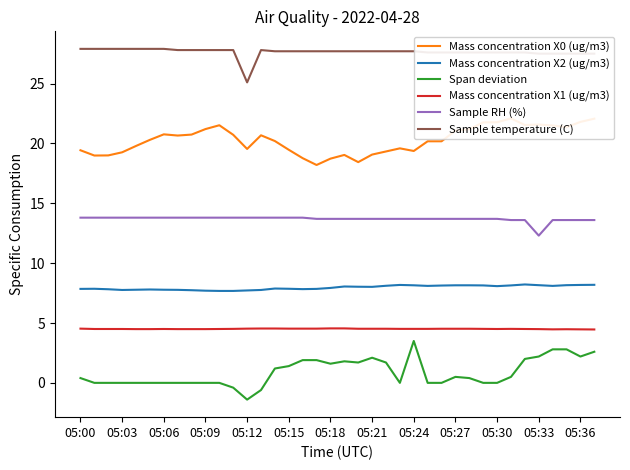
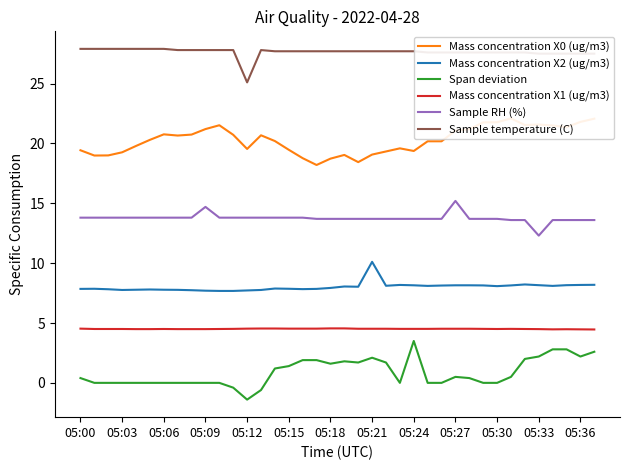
  {
    "Mass concentration X0 (ug/m3)": {
      "05:00": 19.4,
      "05:03": 19.3,
      "05:06": 20.8,
      "05:09": 21.2,
      "05:12": 19.5,
      "05:15": 19.5,
      "05:18": 18.7,
      "05:21": 19.1,
      "05:24": 19.4
    },
    "Mass concentration X2 (ug/m3)": {
      "05:00": 7.9,
      "05:03": 7.8,
      "05:06": 7.8,
      "05:09": 7.7,
      "05:12": 7.7,
      "05:15": 7.9,
      "05:18": 7.9,
-     "05:21": 8.0,
+     "05:21": 10.1,
      "05:24": 8.2,
      "05:27": 8.2,
      "05:30": 8.1,
      "05:33": 8.2,
      "05:36": 8.2
    },
    "Span deviation": {
      "05:00": 0.4,
      "05:03": 0.0,
      "05:06": 0.0,
      "05:09": 0.0,
      "05:12": -1.4,
      "05:15": 1.4,
      "05:18": 1.6,
      "05:21": 2.1,
      "05:24": 3.5,
      "05:27": 0.5,
      "05:30": 0.0,
      "05:33": 2.2,
      "05:36": 2.2
    },
    "Mass concentration X1 (ug/m3)": {
      "05:00": 4.5,
      "05:03": 4.5,
      "05:06": 4.5,
      "05:09": 4.5,
      "05:12": 4.5,
      "05:15": 4.5,
      "05:18": 4.6,
      "05:21": 4.5,
      "05:24": 4.5,
      "05:27": 4.5,
      "05:30": 4.5,
      "05:33": 4.5,
      "05:36": 4.5
    },
    "Sample RH (%)": {
      "05:00": 13.8,
      "05:03": 13.8,
      "05:06": 13.8,
-     "05:09": 13.8,
+     "05:09": 14.7,
      "05:12": 13.8,
      "05:15": 13.8,
      "05:18": 13.7,
      "05:21": 13.7,
      "05:24": 13.7,
-     "05:27": 13.7,
+     "05:27": 15.2,
      "05:30": 13.7,
      "05:33": 12.3,
      "05:36": 13.6
    },
    "Sample temperature (C)": {
      "05:00": 27.9,
      "05:03": 27.9,
      "05:06": 27.9,
      "05:09": 27.8,
      "05:12": 25.1,
      "05:15": 27.7,
      "05:18": 27.7,
      "05:21": 27.7
    }
  }
